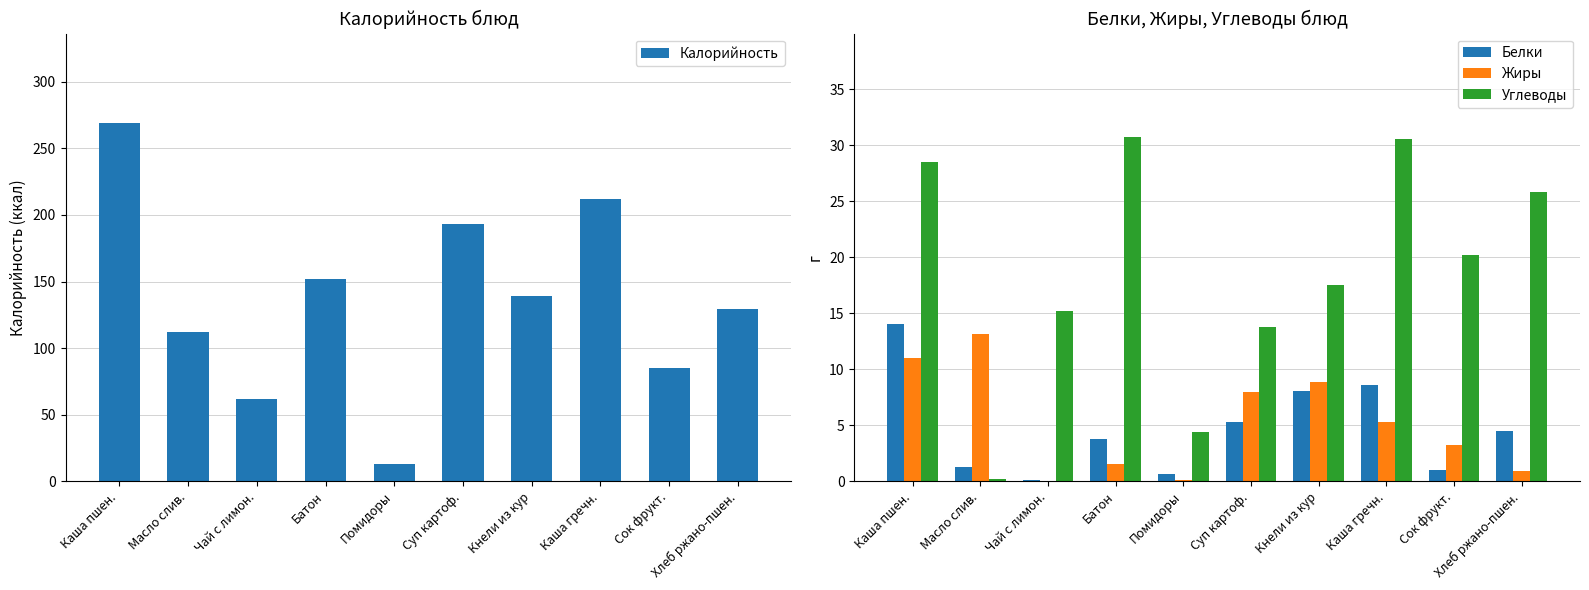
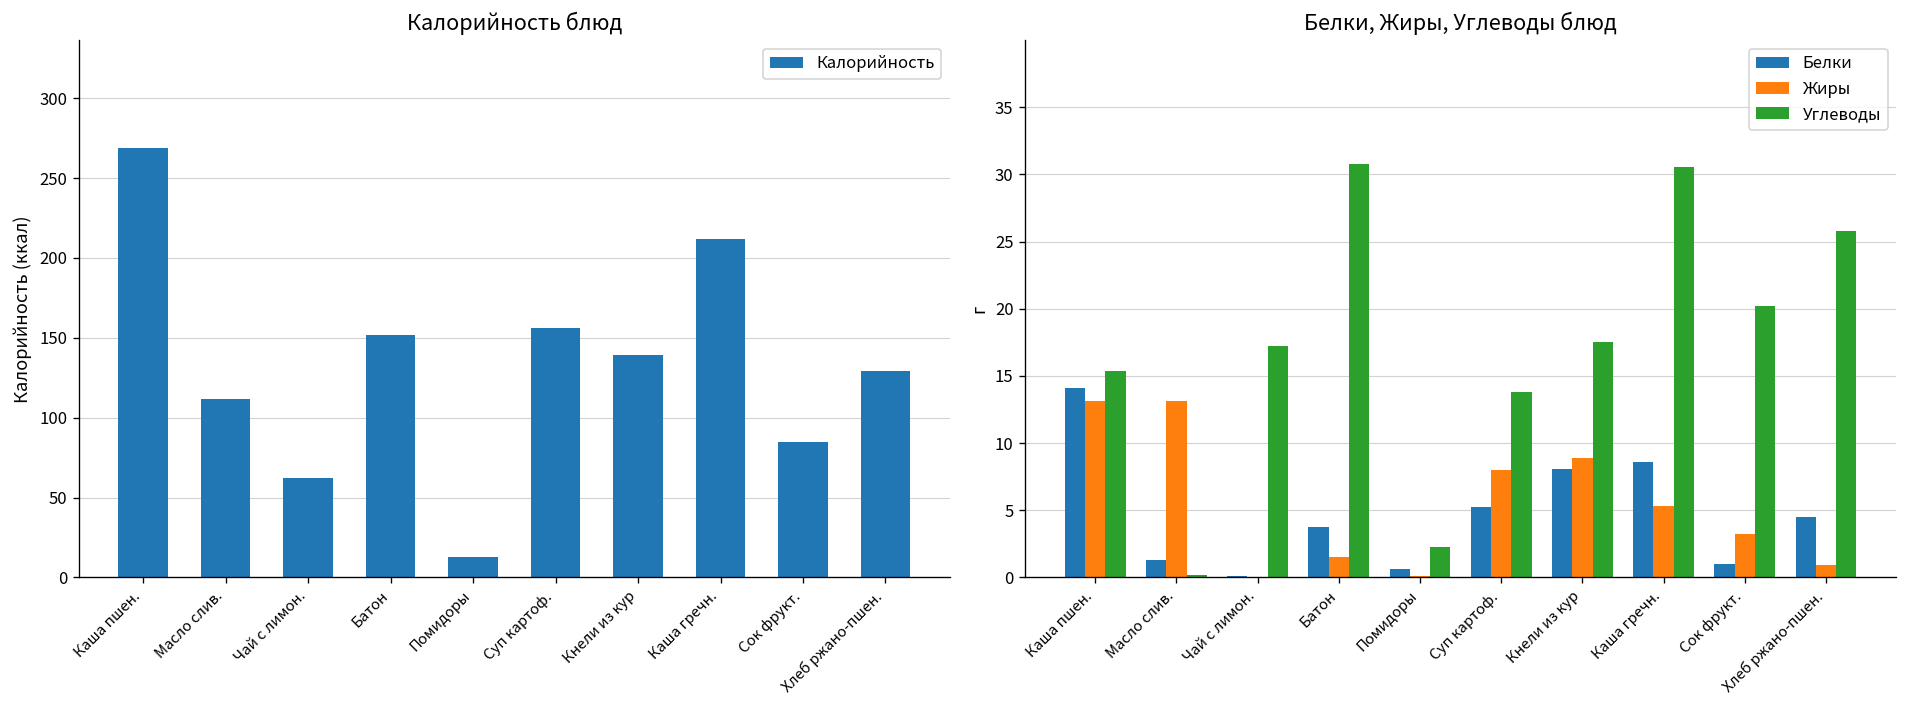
  {
    "Калорийность блюд": {
      "Каша пшен.": 269,
      "Масло слив.": 112,
      "Чай с лимон.": 62,
      "Батон": 152,
      "Помидоры": 13,
-     "Суп картоф.": 193,
+     "Суп картоф.": 156,
      "Кнели из кур": 139,
      "Каша гречн.": 212,
      "Сок фрукт.": 85,
      "Хлеб ржано-пшен.": 129
    },
    "Белки, Жиры, Углеводы блюд": {
      "Белки": {
        "Каша пшен.": 14.1,
        "Масло слив.": 1.3,
        "Батон": 3.8,
        "Помидоры": 0.7,
        "Суп картоф.": 5.3,
        "Кнели из кур": 8.1,
        "Каша гречн.": 8.6,
        "Сок фрукт.": 1.0,
        "Хлеб ржано-пшен.": 4.5
      },
      "Жиры": {
-       "Каша пшен.": 11.0,
+       "Каша пшен.": 13.1,
        "Масло слив.": 13.1,
        "Батон": 1.5,
        "Суп картоф.": 8.0,
        "Кнели из кур": 8.9,
        "Каша гречн.": 5.3,
        "Сок фрукт.": 3.2,
        "Хлеб ржано-пшен.": 0.9
      },
      "Углеводы": {
-       "Каша пшен.": 28.5,
-       "Чай с лимон.": 15.2,
+       "Каша пшен.": 15.4,
+       "Чай с лимон.": 17.2,
        "Батон": 30.8,
-       "Помидоры": 4.4,
+       "Помидоры": 2.3,
        "Суп картоф.": 13.8,
        "Кнели из кур": 17.6,
        "Каша гречн.": 30.6,
        "Сок фрукт.": 20.2,
        "Хлеб ржано-пшен.": 25.8
      }
    }
  }
